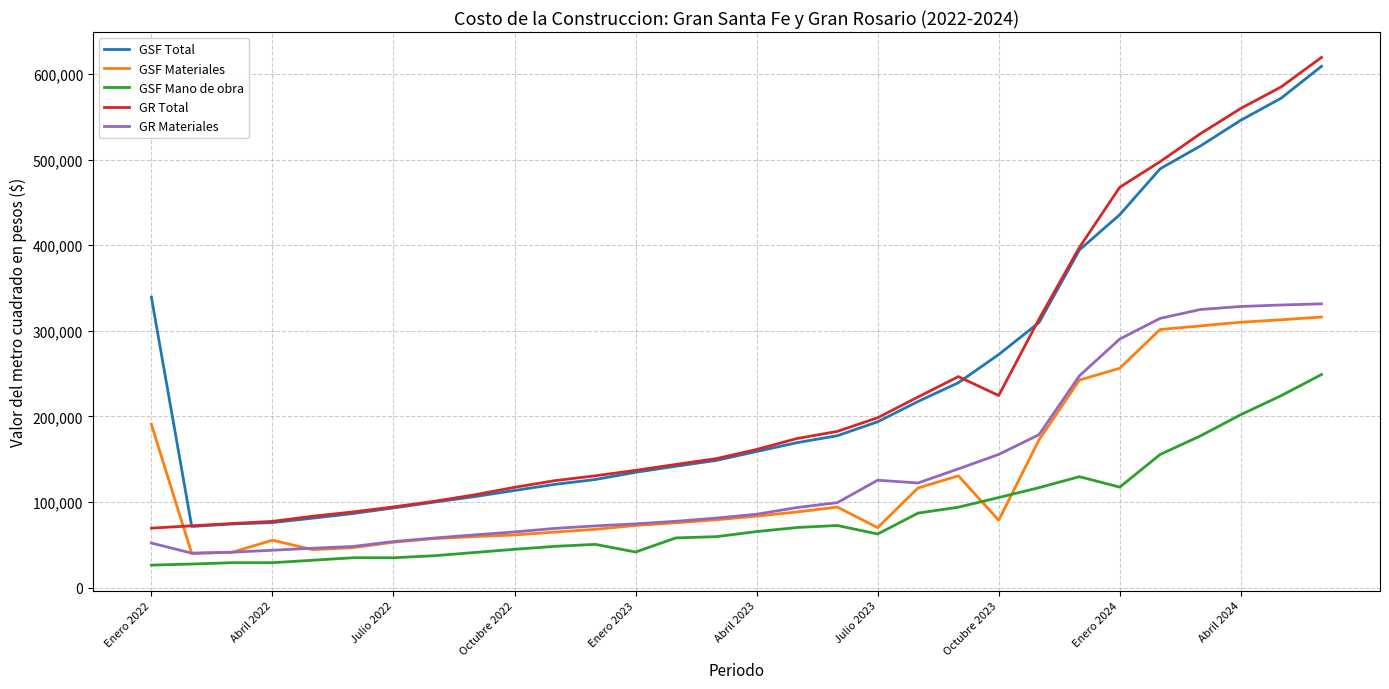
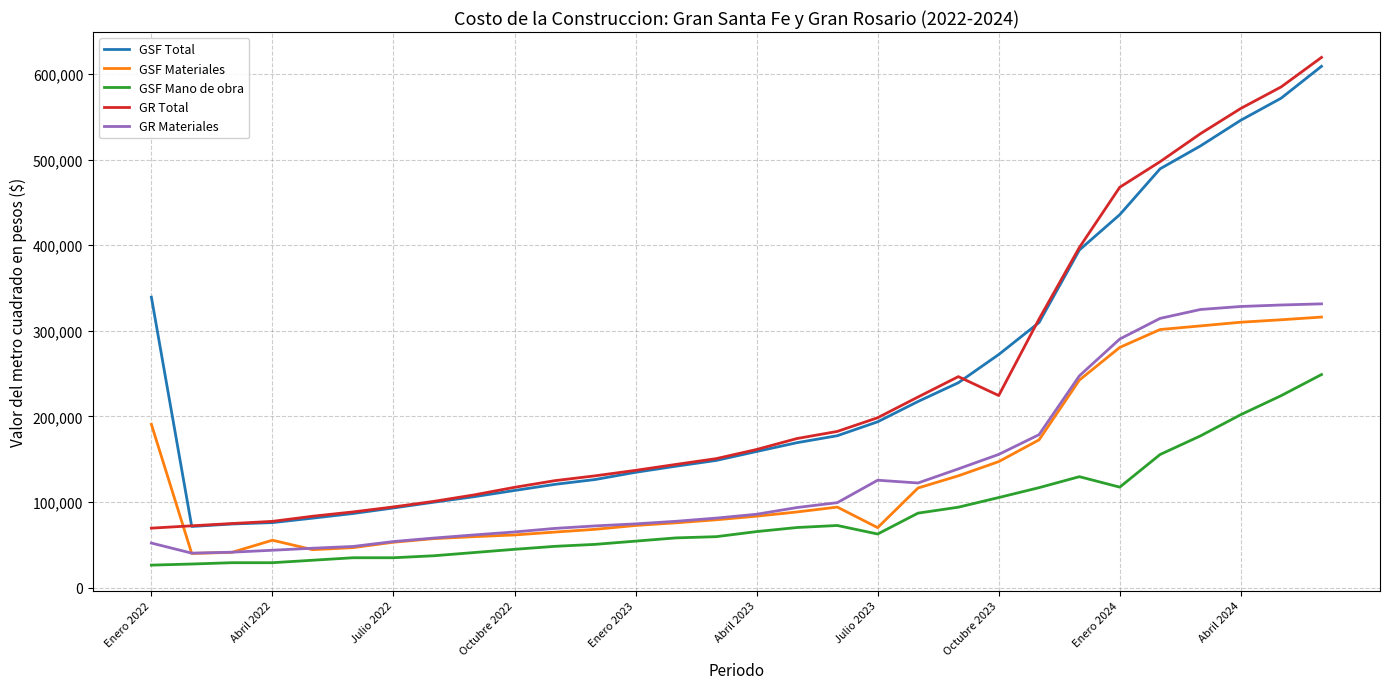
  {
    "GSF Total": {
      "Enero 2022": "340,000",
      "Octubre 2022": "110,000",
      "Julio 2023": "190,000",
      "Octubre 2023": "270,000",
      "Enero 2024": "440,000",
      "Abril 2024": "550,000"
    },
    "GSF Materiales": {
      "Enero 2022": "190,000",
      "Abril 2022": "60,000",
      "Octubre 2022": "60,000",
      "Julio 2023": "70,000",
-     "Octubre 2023": "80,000",
-     "Enero 2024": "260,000",
+     "Octubre 2023": "150,000",
+     "Enero 2024": "280,000",
      "Abril 2024": "310,000"
    },
    "GSF Mano de obra": {
      "Enero 2022": "30,000",
      "Abril 2022": "30,000",
      "Julio 2022": "30,000",
      "Octubre 2022": "40,000",
-     "Enero 2023": "40,000",
+     "Enero 2023": "50,000",
      "Abril 2023": "70,000",
      "Julio 2023": "60,000",
      "Octubre 2023": "110,000",
      "Enero 2024": "120,000",
      "Abril 2024": "200,000"
    },
    "GR Total": {
      "Enero 2022": "70,000",
      "Octubre 2022": "120,000",
      "Julio 2023": "200,000",
      "Octubre 2023": "220,000",
      "Enero 2024": "470,000",
      "Abril 2024": "560,000"
    },
    "GR Materiales": {
      "Enero 2022": "50,000",
      "Abril 2022": "40,000",
      "Octubre 2022": "60,000",
      "Julio 2023": "130,000",
      "Octubre 2023": "160,000",
      "Enero 2024": "290,000",
      "Abril 2024": "330,000"
    }
  }
